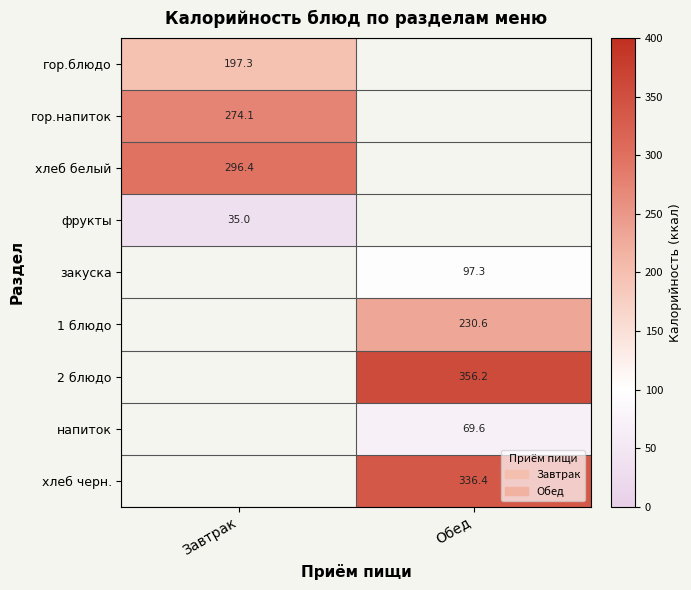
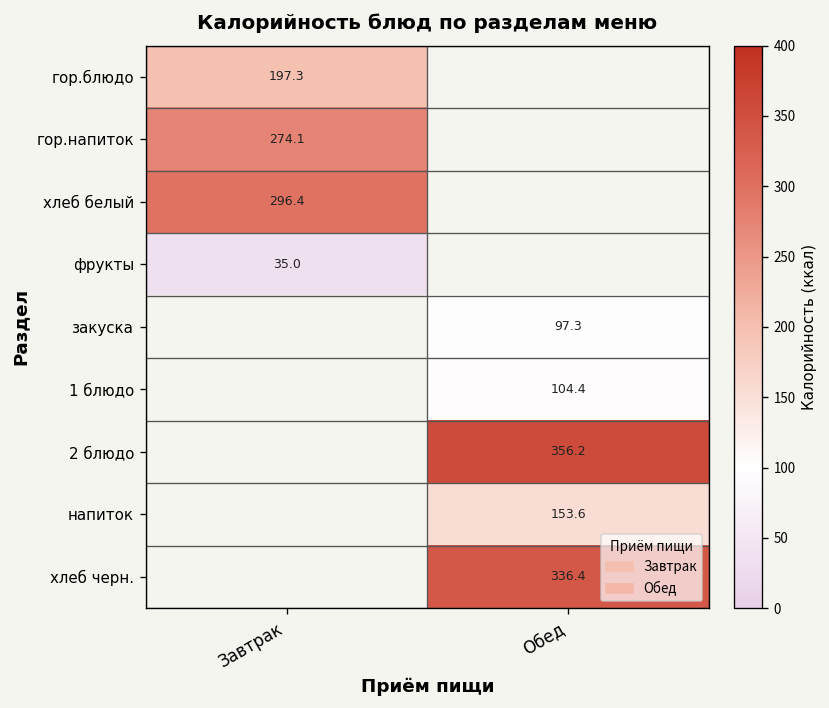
  {
    "гор.блюдо": {
      "Завтрак": 197.3
    },
    "гор.напиток": {
      "Завтрак": 274.1
    },
    "хлеб белый": {
      "Завтрак": 296.4
    },
    "фрукты": {
      "Завтрак": 35.0
    },
    "закуска": {
      "Обед": 97.3
    },
    "1 блюдо": {
-     "Обед": 230.6
+     "Обед": 104.4
    },
    "2 блюдо": {
      "Обед": 356.2
    },
    "напиток": {
-     "Обед": 69.6
+     "Обед": 153.6
    },
    "хлеб черн.": {
      "Обед": 336.4
    }
  }
